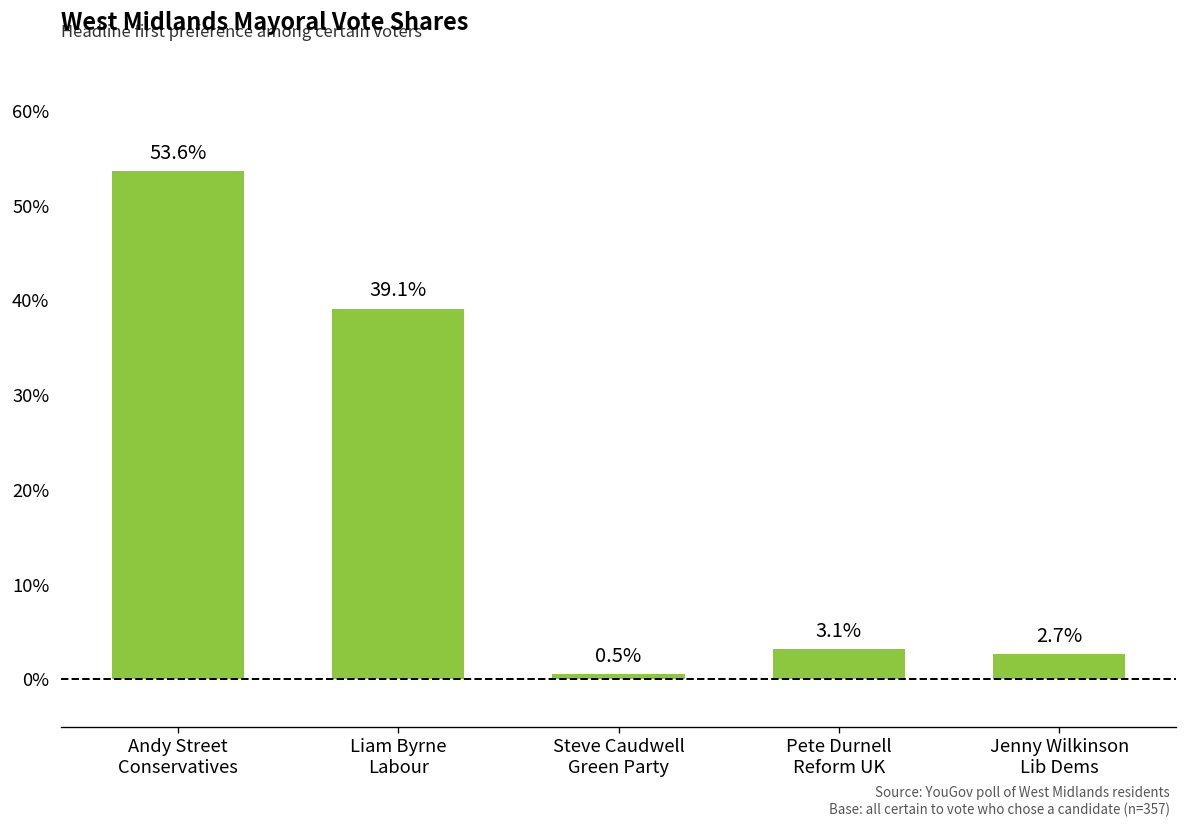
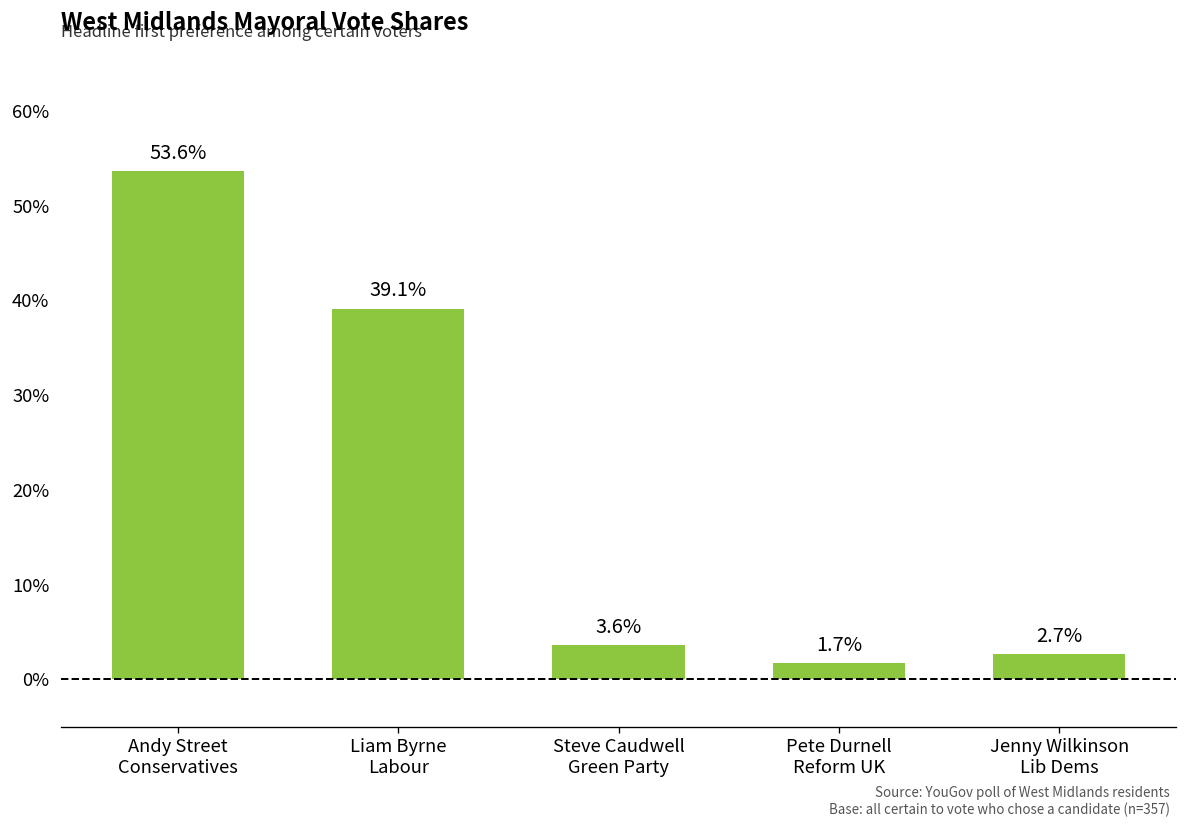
  {
    "Andy Street Conservatives": "53.6%",
    "Liam Byrne Labour": "39.1%",
-   "Steve Caudwell Green Party": "0.5%",
-   "Pete Durnell Reform UK": "3.1%",
+   "Steve Caudwell Green Party": "3.6%",
+   "Pete Durnell Reform UK": "1.7%",
    "Jenny Wilkinson Lib Dems": "2.7%"
  }
